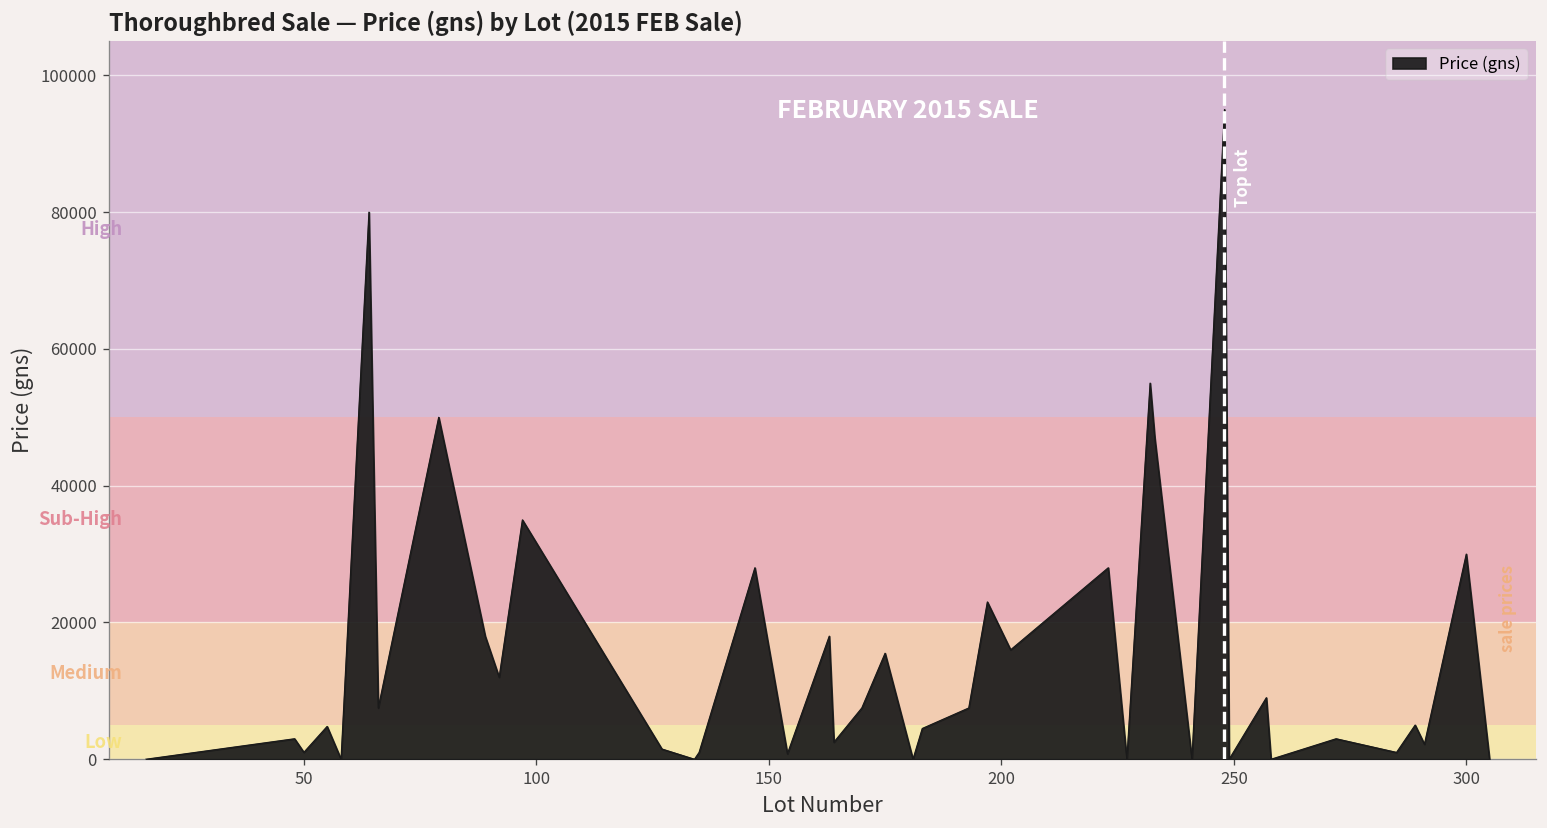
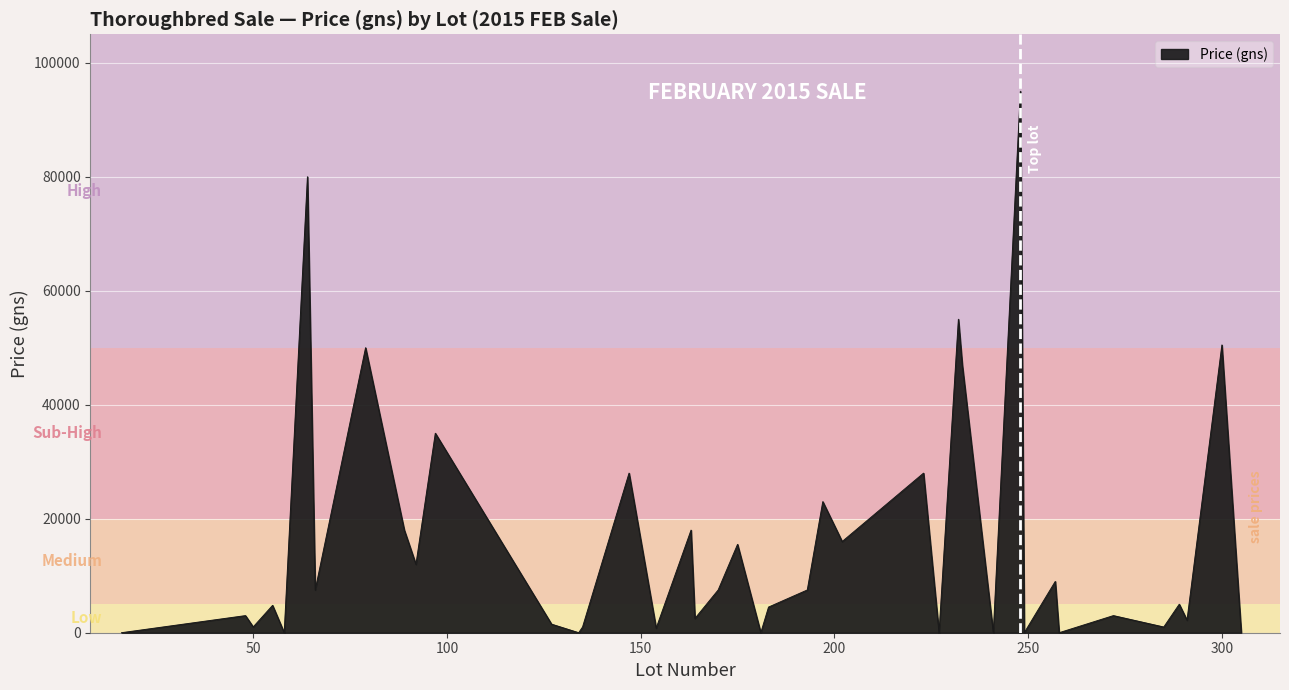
  {
    "50": 1000,
-   "300": 30000
+   "300": 50000
  }
